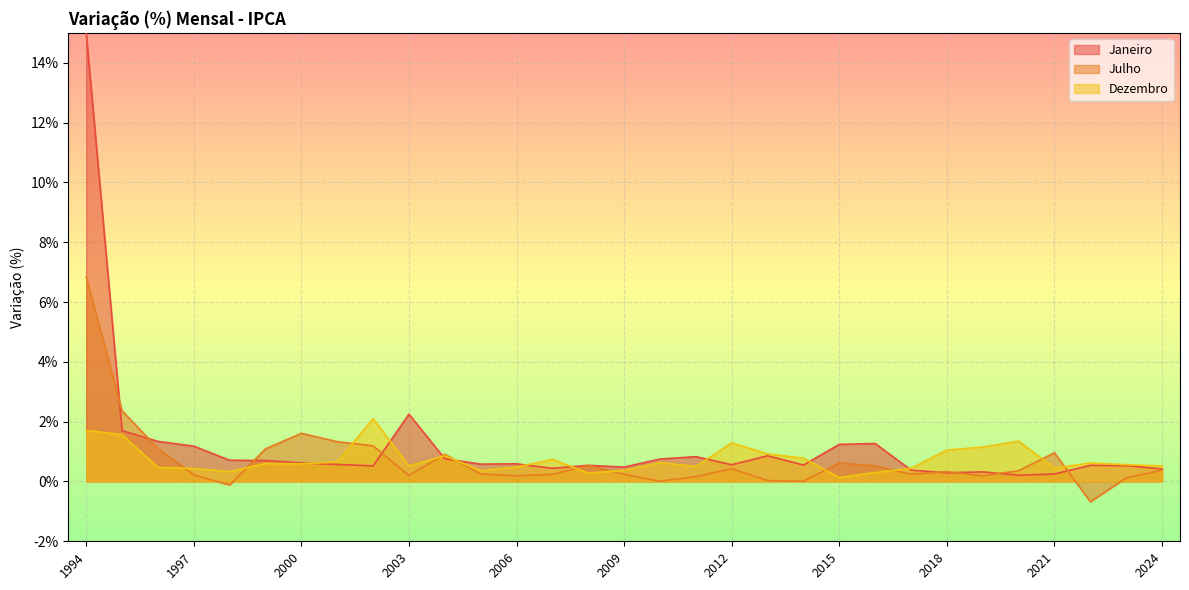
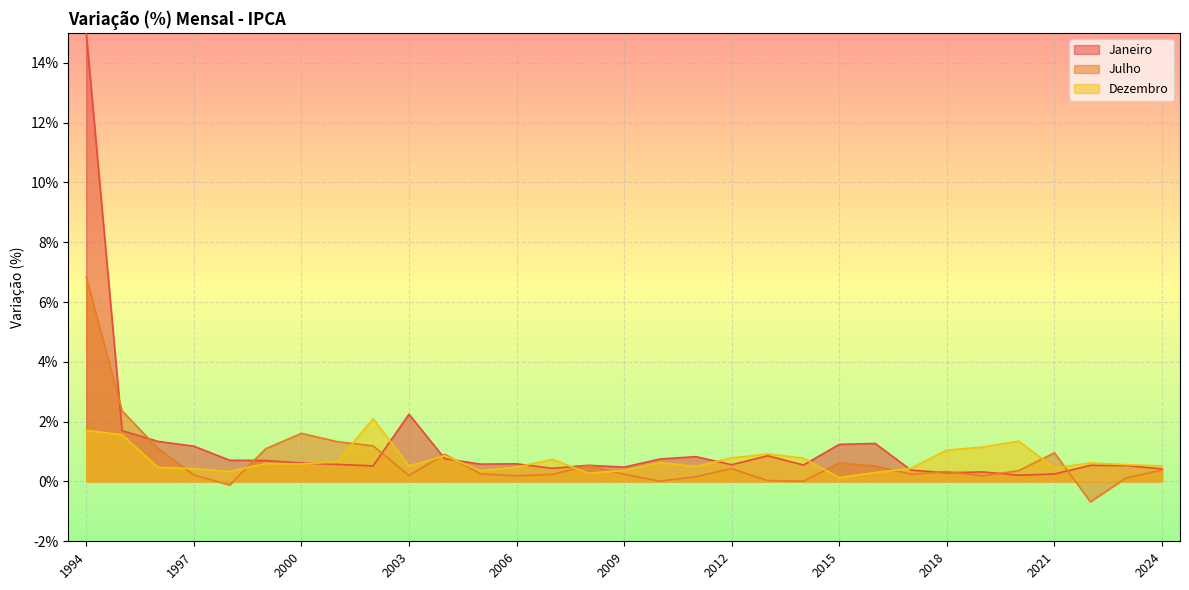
  {
    "Dezembro": {
      "1994": "1.7%",
      "1997": "0.4%",
      "2003": "0.5%",
      "2006": "0.5%",
      "2009": "0.4%",
-     "2012": "1.3%",
+     "2012": "0.8%",
      "2015": "0.1%",
      "2018": "1.1%",
      "2021": "0.5%",
      "2024": "0.5%"
    }
  }
